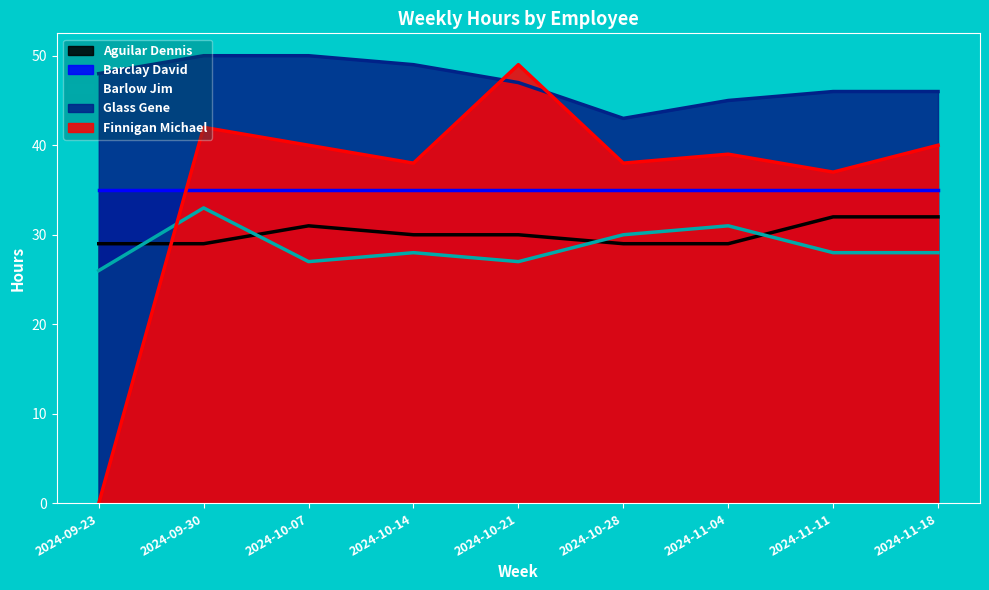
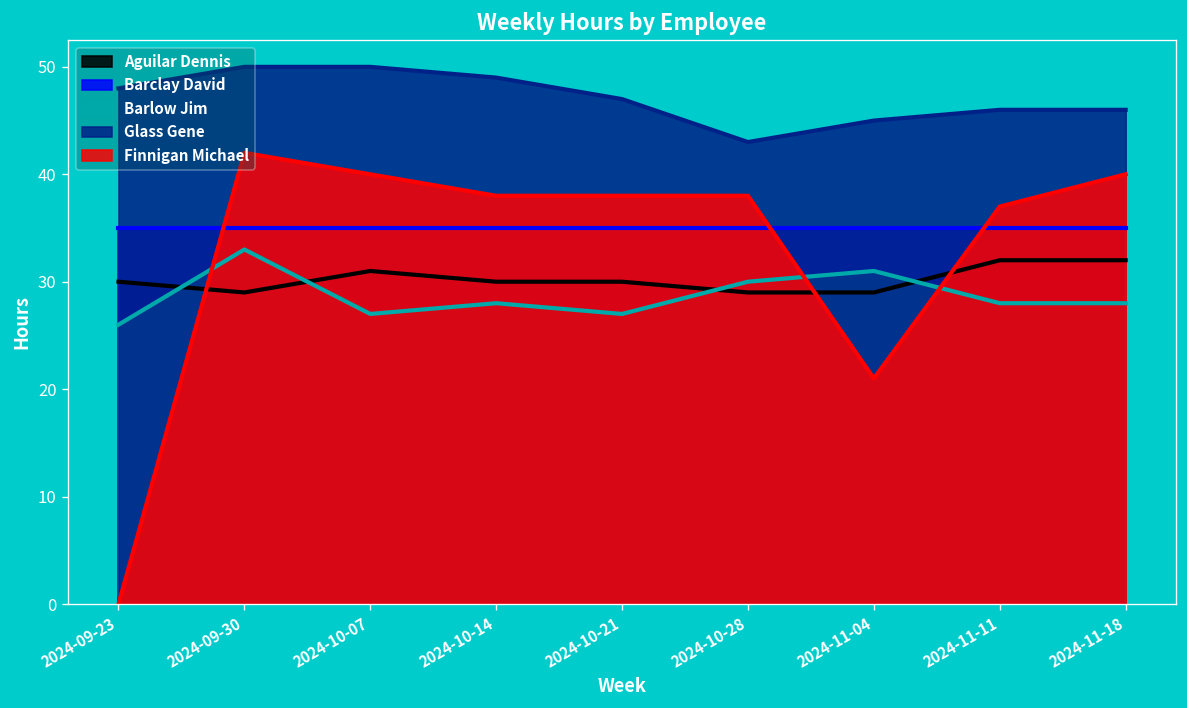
  {
    "Aguilar Dennis": {
-     "2024-09-23": 29,
+     "2024-09-23": 30,
      "2024-09-30": 29,
      "2024-10-07": 31,
      "2024-10-14": 30,
      "2024-10-21": 30,
      "2024-10-28": 29,
      "2024-11-04": 29,
      "2024-11-11": 32,
      "2024-11-18": 32
    },
    "Barclay David": {
      "2024-09-23": 35,
      "2024-09-30": 35,
      "2024-10-07": 35,
      "2024-10-14": 35,
      "2024-10-21": 35,
      "2024-10-28": 35,
      "2024-11-04": 35,
      "2024-11-11": 35,
      "2024-11-18": 35
    },
    "Barlow Jim": {
      "2024-09-23": 26,
      "2024-09-30": 33,
      "2024-10-07": 27,
      "2024-10-14": 28,
      "2024-10-21": 27,
      "2024-10-28": 30,
      "2024-11-04": 31,
      "2024-11-11": 28,
      "2024-11-18": 28
    },
    "Glass Gene": {
      "2024-10-07": 50,
      "2024-10-14": 49,
      "2024-10-21": 47,
      "2024-10-28": 43,
      "2024-11-04": 45,
      "2024-11-11": 46,
      "2024-11-18": 46
    },
    "Finnigan Michael": {
      "2024-09-23": 0,
      "2024-10-07": 40,
      "2024-10-14": 38,
-     "2024-10-21": 49,
+     "2024-10-21": 38,
      "2024-10-28": 38,
-     "2024-11-04": 39,
+     "2024-11-04": 21,
      "2024-11-11": 37,
      "2024-11-18": 40
    }
  }
